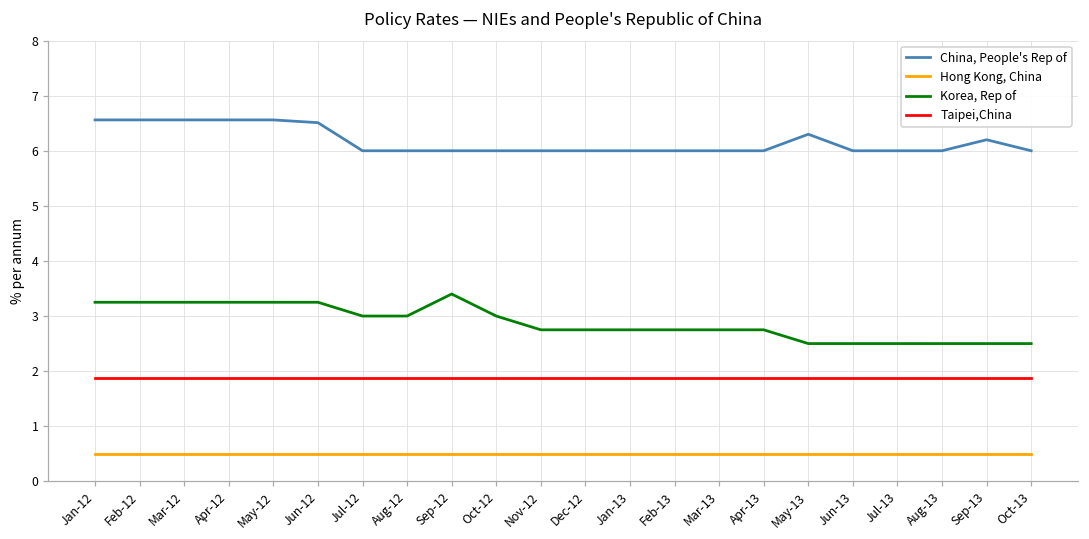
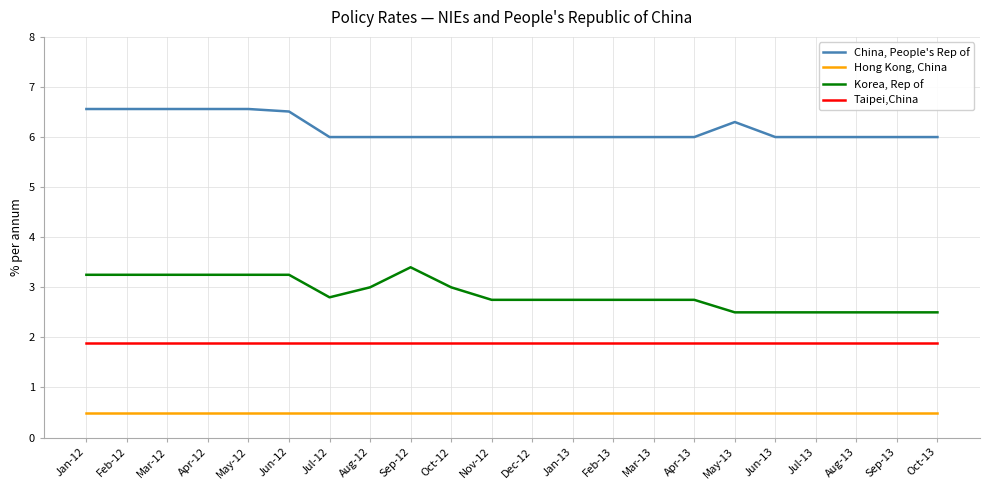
  {
    "China, People's Rep of": {
      "Jan-12": 6.6,
      "Feb-12": 6.6,
      "Mar-12": 6.6,
      "Apr-12": 6.6,
      "May-12": 6.6,
      "Jun-12": 6.5,
      "Jul-12": 6.0,
      "Aug-12": 6.0,
      "Sep-12": 6.0,
      "Oct-12": 6.0,
      "Nov-12": 6.0,
      "Dec-12": 6.0,
      "Jan-13": 6.0,
      "Feb-13": 6.0,
      "Mar-13": 6.0,
      "Apr-13": 6.0,
      "May-13": 6.3,
      "Jun-13": 6.0,
      "Jul-13": 6.0,
      "Aug-13": 6.0,
-     "Sep-13": 6.2,
+     "Sep-13": 6.0,
      "Oct-13": 6.0
    },
    "Hong Kong, China": {
      "Jan-12": 0.5,
      "Feb-12": 0.5,
      "Mar-12": 0.5,
      "Apr-12": 0.5,
      "May-12": 0.5,
      "Jun-12": 0.5,
      "Jul-12": 0.5,
      "Aug-12": 0.5,
      "Sep-12": 0.5,
      "Oct-12": 0.5,
      "Nov-12": 0.5,
      "Dec-12": 0.5,
      "Jan-13": 0.5,
      "Feb-13": 0.5,
      "Mar-13": 0.5,
      "Apr-13": 0.5,
      "May-13": 0.5,
      "Jun-13": 0.5,
      "Jul-13": 0.5,
      "Aug-13": 0.5,
      "Sep-13": 0.5,
      "Oct-13": 0.5
    },
    "Korea, Rep of": {
      "Jan-12": 3.3,
      "Feb-12": 3.3,
      "Mar-12": 3.3,
      "Apr-12": 3.3,
      "May-12": 3.3,
      "Jun-12": 3.3,
-     "Jul-12": 3.0,
+     "Jul-12": 2.8,
      "Aug-12": 3.0,
      "Sep-12": 3.4,
      "Oct-12": 3.0,
      "Nov-12": 2.8,
      "Dec-12": 2.8,
      "Jan-13": 2.8,
      "Feb-13": 2.8,
      "Mar-13": 2.8,
      "Apr-13": 2.8,
      "May-13": 2.5,
      "Jun-13": 2.5,
      "Jul-13": 2.5,
      "Aug-13": 2.5,
      "Sep-13": 2.5,
      "Oct-13": 2.5
    },
    "Taipei,China": {
      "Jan-12": 1.9,
      "Feb-12": 1.9,
      "Mar-12": 1.9,
      "Apr-12": 1.9,
      "May-12": 1.9,
      "Jun-12": 1.9,
      "Jul-12": 1.9,
      "Aug-12": 1.9,
      "Sep-12": 1.9,
      "Oct-12": 1.9,
      "Nov-12": 1.9,
      "Dec-12": 1.9,
      "Jan-13": 1.9,
      "Feb-13": 1.9,
      "Mar-13": 1.9,
      "Apr-13": 1.9,
      "May-13": 1.9,
      "Jun-13": 1.9,
      "Jul-13": 1.9,
      "Aug-13": 1.9,
      "Sep-13": 1.9,
      "Oct-13": 1.9
    }
  }
